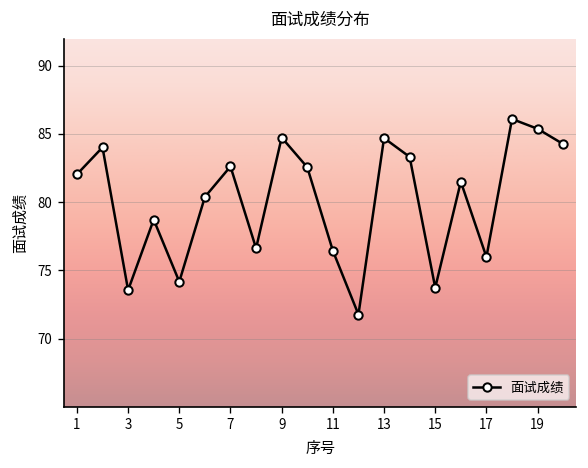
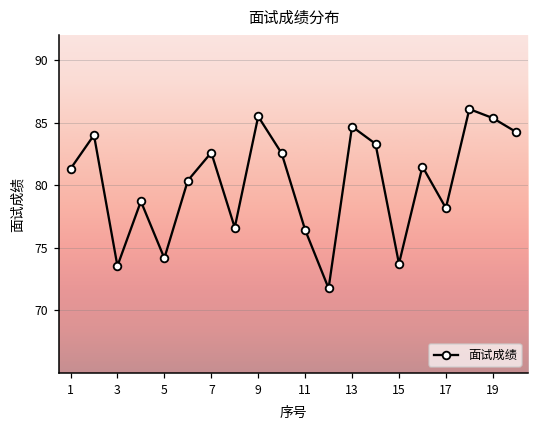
  {
-   "1": 82.0,
+   "1": 81.3,
    "3": 73.6,
    "5": 74.2,
    "7": 82.6,
-   "9": 84.7,
+   "9": 85.5,
    "11": 76.4,
    "13": 84.7,
    "15": 73.7,
-   "17": 76.0,
+   "17": 78.2,
    "19": 85.4
  }
